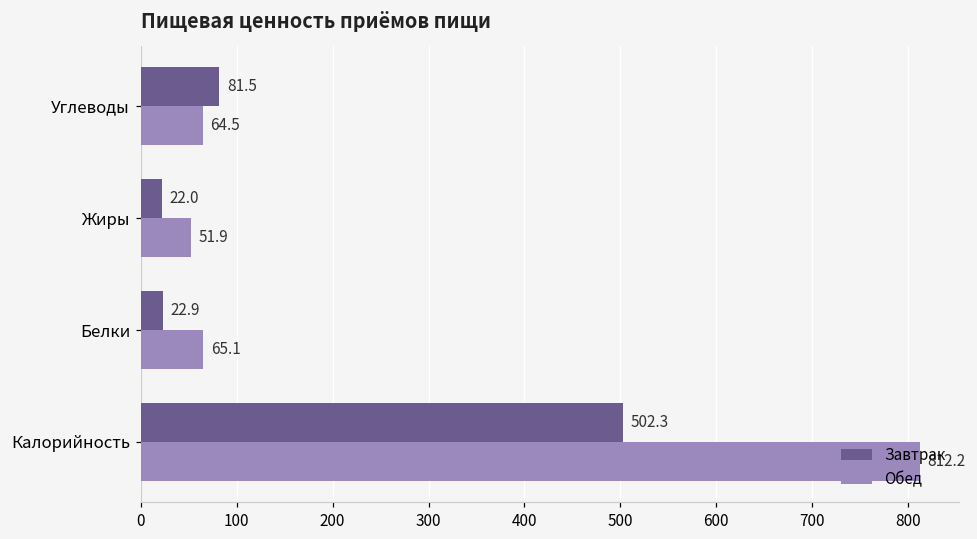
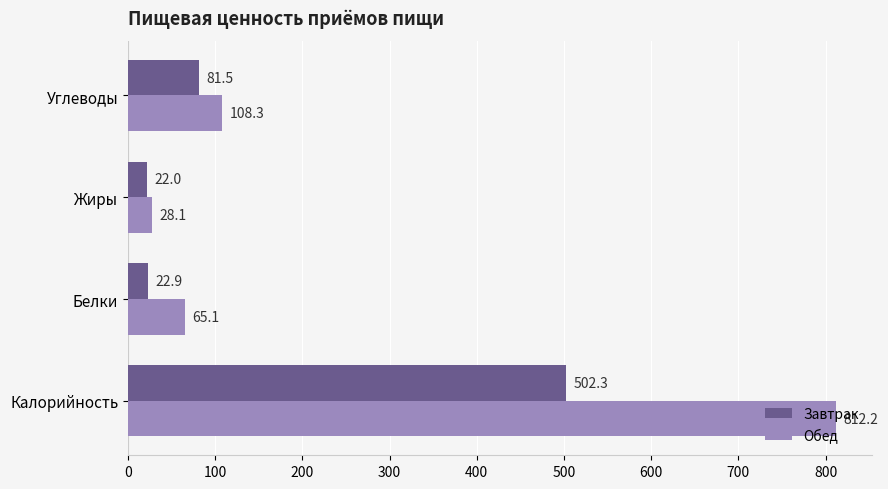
  {
    "Завтрак": {
      "Углеводы": 81.5,
      "Жиры": 22.0,
      "Белки": 22.9,
      "Калорийность": 502.3
    },
    "Обед": {
-     "Углеводы": 64.5,
-     "Жиры": 51.9,
+     "Углеводы": 108.3,
+     "Жиры": 28.1,
      "Белки": 65.1,
      "Калорийность": 812.2
    }
  }
